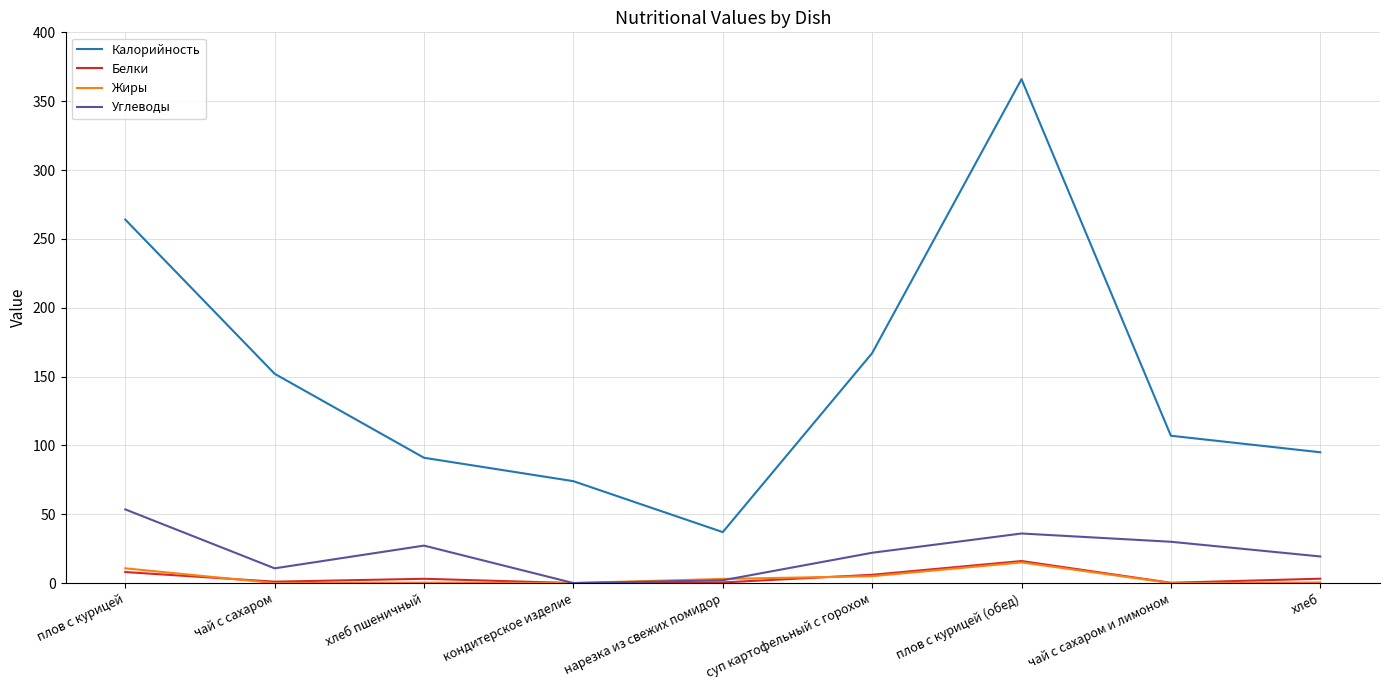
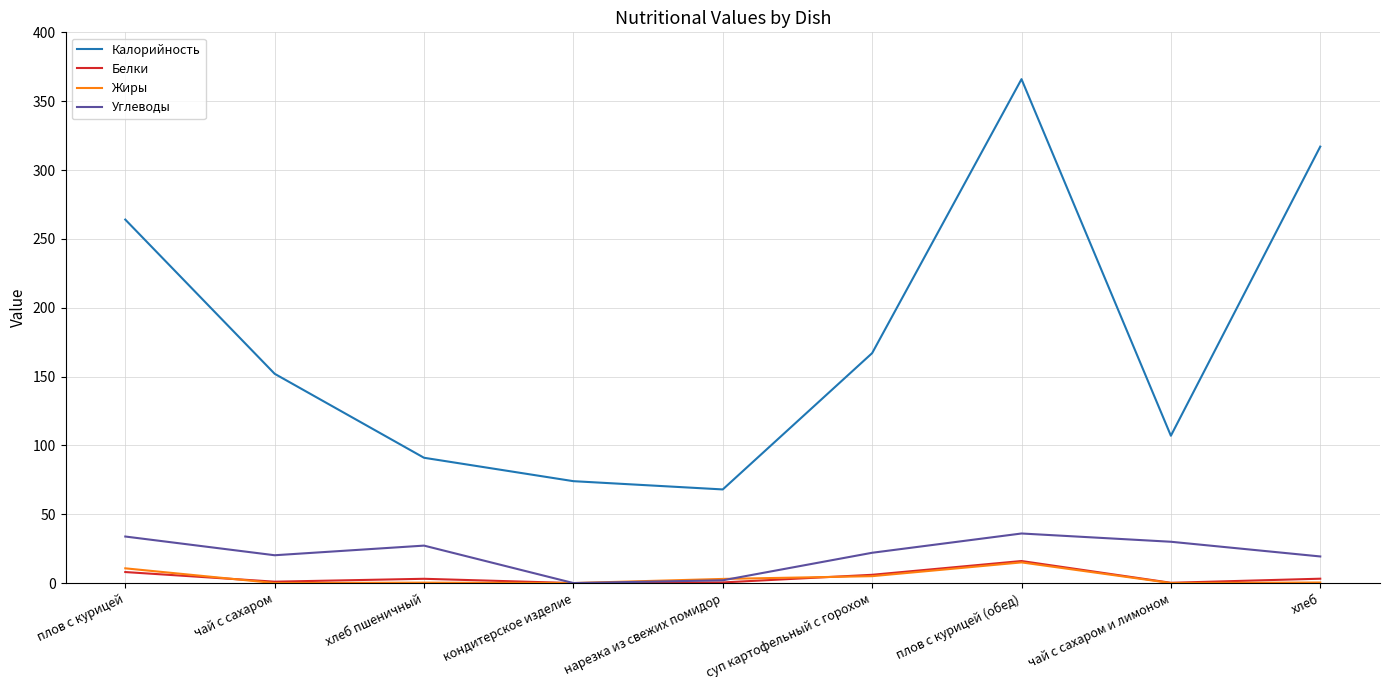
  {
    "Калорийность": {
      "плов с курицей": 264,
      "чай с сахаром": 152,
      "хлеб пшеничный": 91,
      "кондитерское изделие": 74,
-     "нарезка из свежих помидор": 37,
+     "нарезка из свежих помидор": 68,
      "суп картофельный с горохом": 167,
      "плов с курицей (обед)": 366,
      "чай с сахаром и лимоном": 107,
-     "хлеб": 95
+     "хлеб": 317
    },
    "Белки": {
      "плов с курицей": 8,
      "хлеб пшеничный": 3,
      "хлеб": 3
    },
    "Жиры": {
      "плов с курицей": 11,
      "хлеб пшеничный": 0,
      "хлеб": 0
    },
    "Углеводы": {
-     "плов с курицей": 54,
-     "чай с сахаром": 11,
+     "плов с курицей": 34,
+     "чай с сахаром": 20,
      "хлеб пшеничный": 27,
      "суп картофельный с горохом": 22,
      "плов с курицей (обед)": 36,
      "чай с сахаром и лимоном": 30,
      "хлеб": 19
    }
  }
